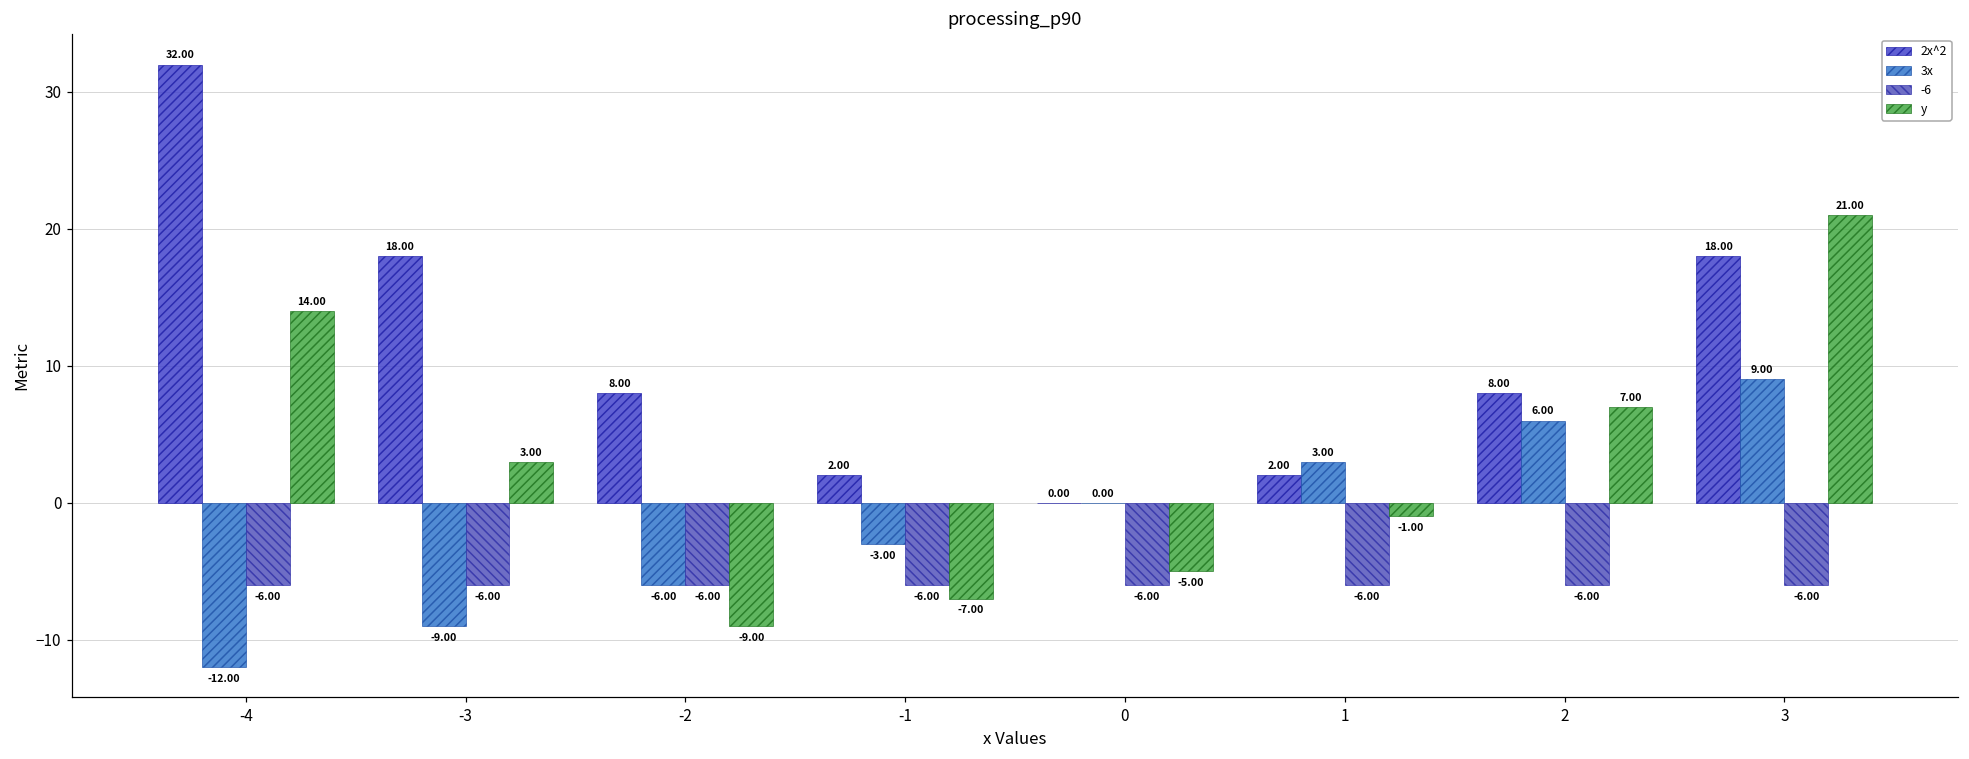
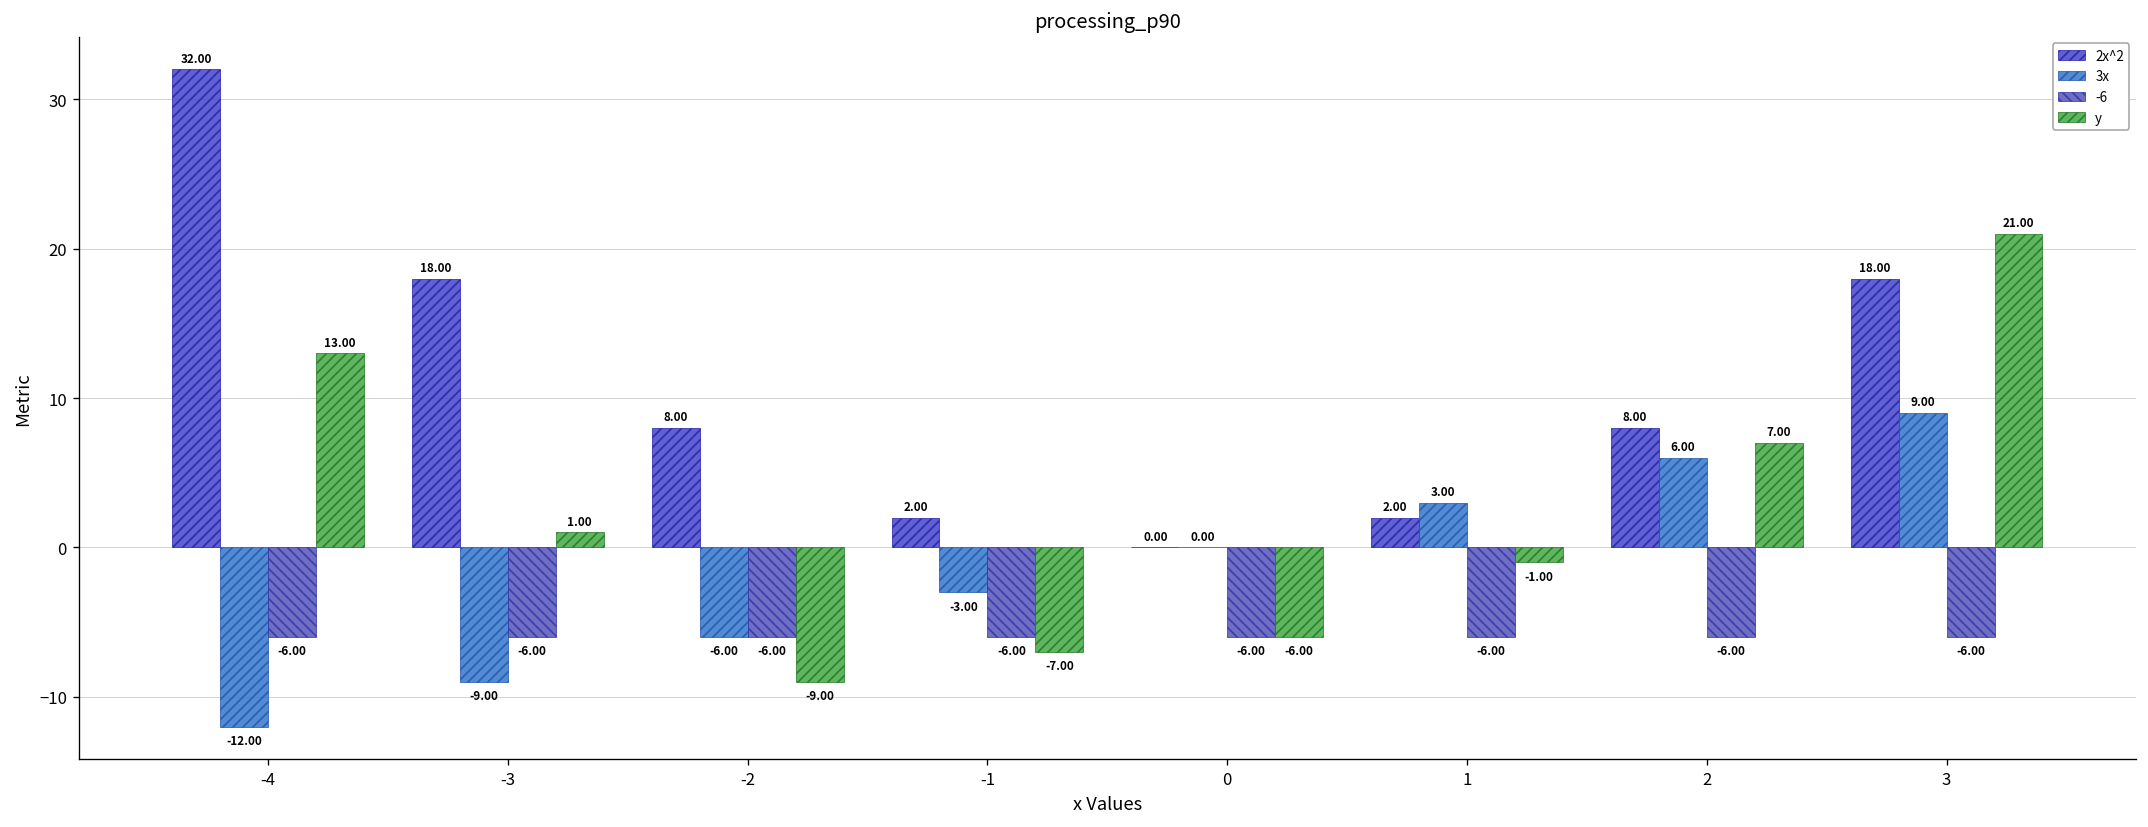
  {
    "y": {
-     "-4": 14.00,
-     "-3": 3.00,
+     "-4": 13.00,
+     "-3": 1.00,
      "-2": -9.00,
      "-1": -7.00,
-     "0": -5.00,
+     "0": -6.00,
      "1": -1.00,
      "2": 7.00,
      "3": 21.00
    }
  }
